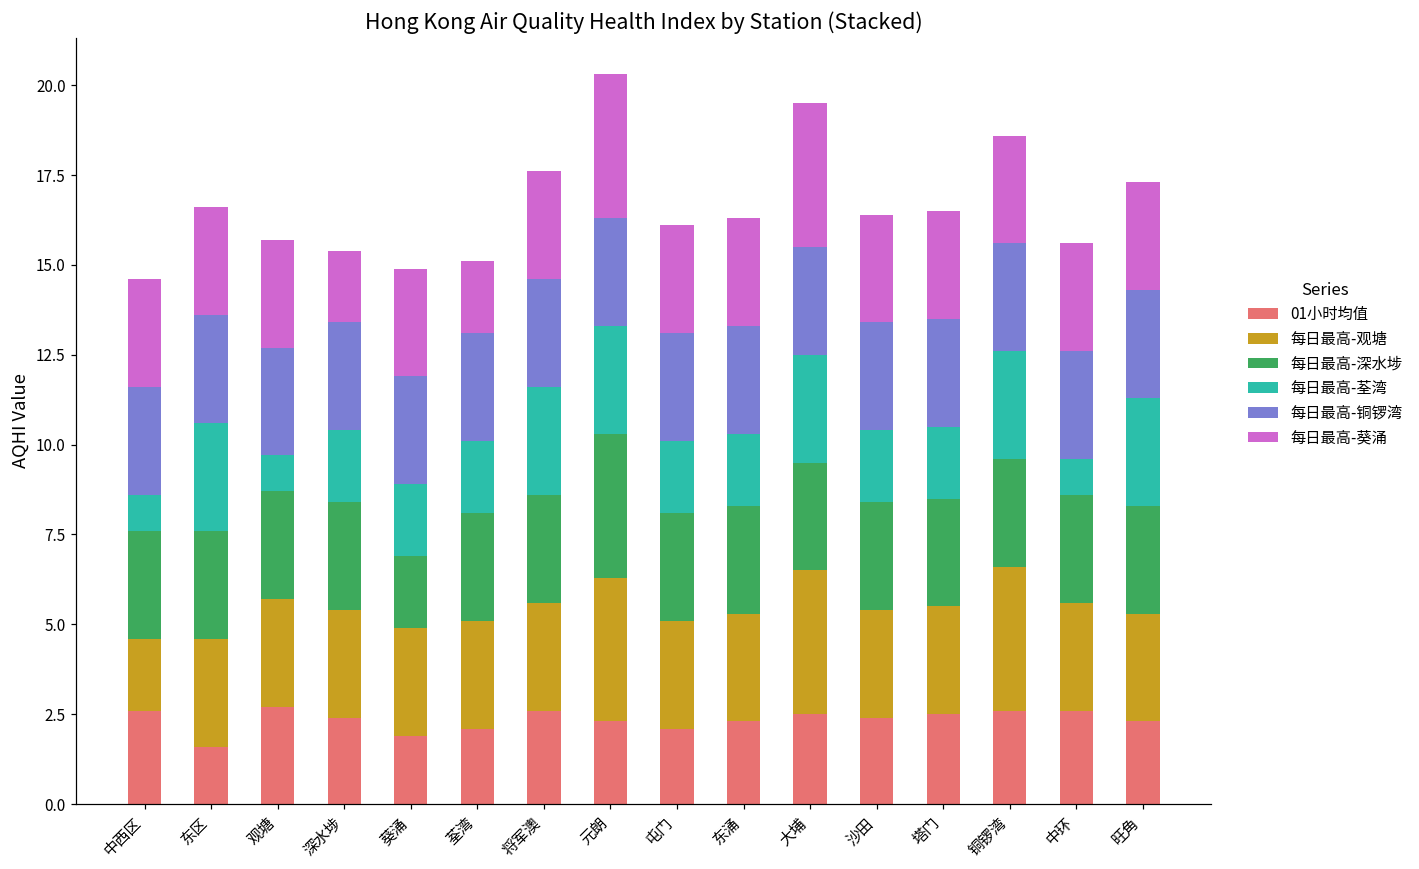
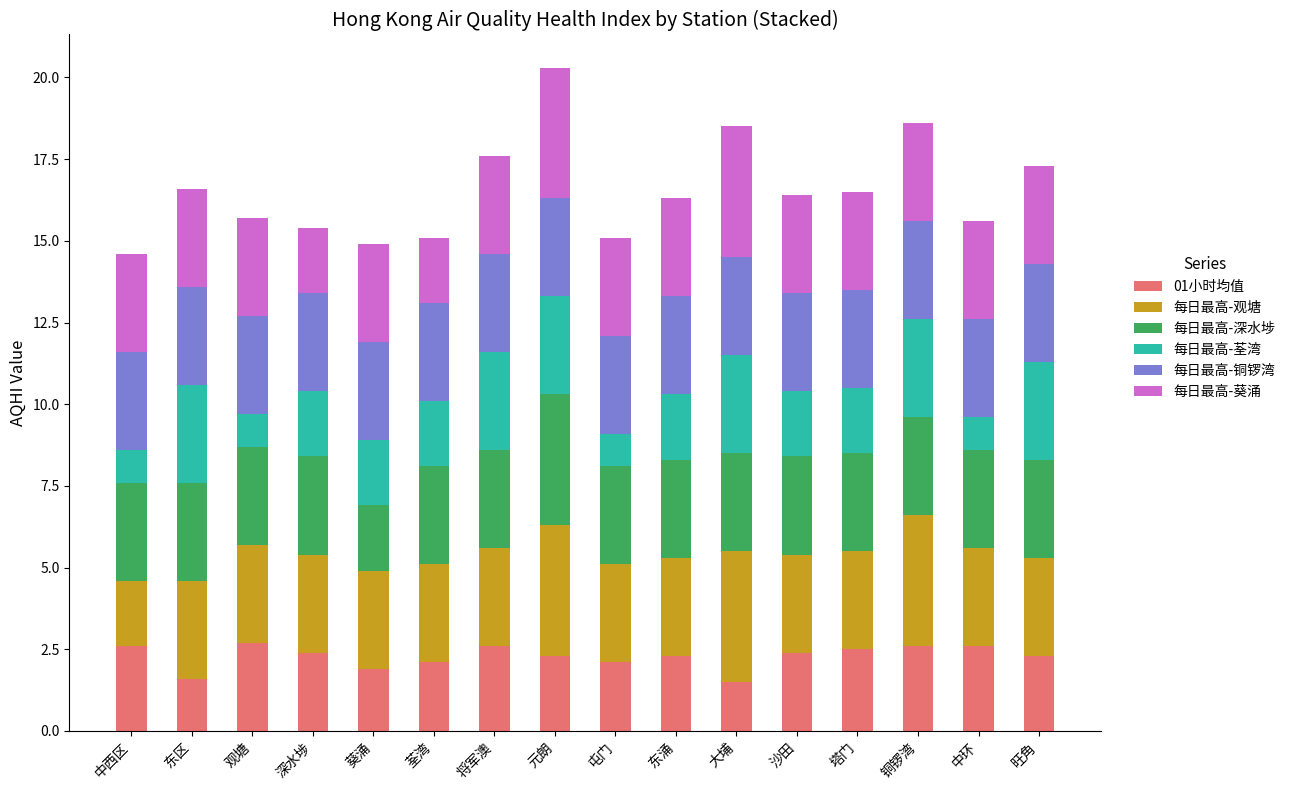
  {
    "01小时均值": {
      "中西区": 2.6,
      "东区": 1.6,
      "观塘": 2.7,
      "深水埗": 2.4,
      "葵涌": 1.9,
      "荃湾": 2.1,
      "将军澳": 2.6,
      "元朗": 2.3,
      "屯门": 2.1,
      "东涌": 2.3,
-     "大埔": 2.5,
+     "大埔": 1.5,
      "沙田": 2.4,
      "塔门": 2.5,
      "铜锣湾": 2.6,
      "中环": 2.6,
      "旺角": 2.3
    },
    "每日最高-观塘": {
      "中西区": 2.0,
      "东区": 3.0,
      "观塘": 3.0,
      "深水埗": 3.0,
      "葵涌": 3.0,
      "荃湾": 3.0,
      "将军澳": 3.0,
      "元朗": 4.0,
      "屯门": 3.0,
      "东涌": 3.0,
      "大埔": 4.0,
      "沙田": 3.0,
      "塔门": 3.0,
      "铜锣湾": 4.0,
      "中环": 3.0,
      "旺角": 3.0
    },
    "每日最高-深水埗": {
      "中西区": 3.0,
      "东区": 3.0,
      "观塘": 3.0,
      "深水埗": 3.0,
      "葵涌": 2.0,
      "荃湾": 3.0,
      "将军澳": 3.0,
      "元朗": 4.0,
      "屯门": 3.0,
      "东涌": 3.0,
      "大埔": 3.0,
      "沙田": 3.0,
      "塔门": 3.0,
      "铜锣湾": 3.0,
      "中环": 3.0,
      "旺角": 3.0
    },
    "每日最高-荃湾": {
      "中西区": 1,
      "东区": 3,
      "观塘": 1,
      "深水埗": 2,
      "葵涌": 2,
      "荃湾": 2,
      "将军澳": 3,
      "元朗": 3,
-     "屯门": 2,
+     "屯门": 1,
      "东涌": 2,
      "大埔": 3,
      "沙田": 2,
      "塔门": 2,
      "铜锣湾": 3,
      "中环": 1,
      "旺角": 3
    },
    "每日最高-铜锣湾": {
      "中西区": 3.0,
      "东区": 3.0,
      "观塘": 3.0,
      "深水埗": 3.0,
      "葵涌": 3.0,
      "荃湾": 3.0,
      "将军澳": 3.0,
      "元朗": 3.0,
      "屯门": 3.0,
      "东涌": 3.0,
      "大埔": 3.0,
      "沙田": 3.0,
      "塔门": 3.0,
      "铜锣湾": 3.0,
      "中环": 3.0,
      "旺角": 3.0
    },
    "每日最高-葵涌": {
      "中西区": 3.0,
      "东区": 3.0,
      "观塘": 3.0,
      "深水埗": 2.0,
      "葵涌": 3.0,
      "荃湾": 2.0,
      "将军澳": 3.0,
      "元朗": 4.0,
      "屯门": 3.0,
      "东涌": 3.0,
      "大埔": 4.0,
      "沙田": 3.0,
      "塔门": 3.0,
      "铜锣湾": 3.0,
      "中环": 3.0,
      "旺角": 3.0
    }
  }
